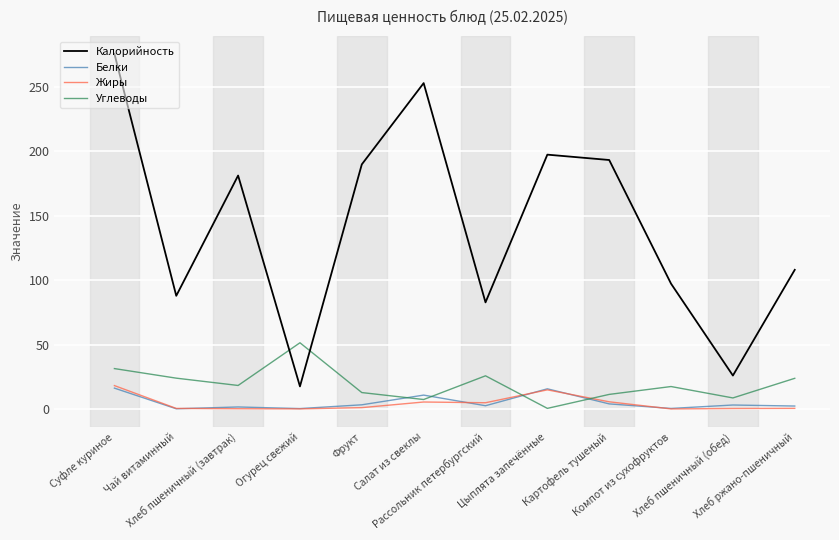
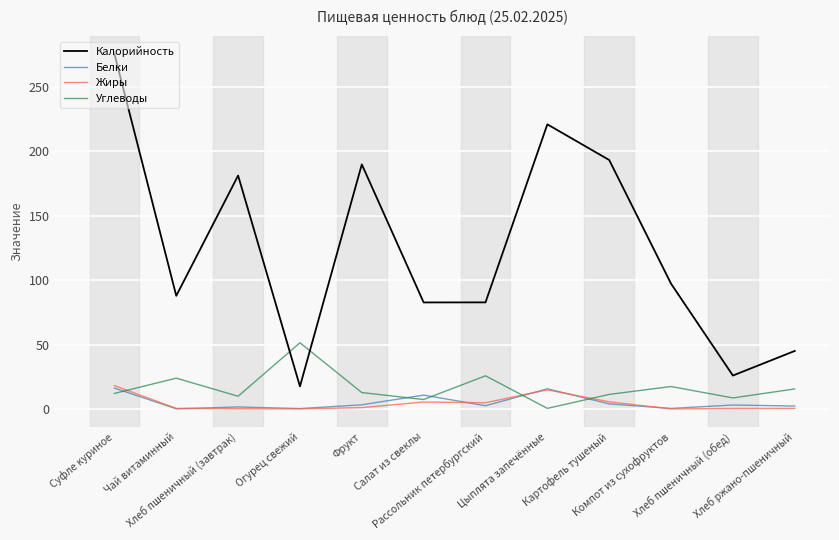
  {
    "Калорийность": {
      "Чай витаминный": 88,
      "Хлеб пшеничный (завтрак)": 181,
      "Огурец свежий": 17,
      "Фрукт": 190,
-     "Салат из свеклы": 253,
+     "Салат из свеклы": 83,
      "Рассольник петербургский": 83,
-     "Цыплята запечённые": 197,
+     "Цыплята запечённые": 221,
      "Картофель тушеный": 193,
      "Компот из сухофруктов": 97,
      "Хлеб пшеничный (обед)": 26,
-     "Хлеб ржано-пшеничный": 108
+     "Хлеб ржано-пшеничный": 45
    },
    "Белки": {
      "Фрукт": 3,
      "Салат из свеклы": 11,
      "Рассольник петербургский": 2,
      "Хлеб пшеничный (обед)": 3
    },
    "Жиры": {
      "Фрукт": 1,
      "Рассольник петербургский": 5,
      "Хлеб пшеничный (обед)": 0
    },
    "Углеводы": {
-     "Суфле куриное": 31,
+     "Суфле куриное": 12,
      "Чай витаминный": 24,
-     "Хлеб пшеничный (завтрак)": 18,
+     "Хлеб пшеничный (завтрак)": 10,
      "Огурец свежий": 51,
      "Фрукт": 13,
      "Рассольник петербургский": 26,
      "Цыплята запечённые": 0,
      "Картофель тушеный": 11,
      "Компот из сухофруктов": 17,
      "Хлеб пшеничный (обед)": 9,
-     "Хлеб ржано-пшеничный": 24
+     "Хлеб ржано-пшеничный": 16
    }
  }
